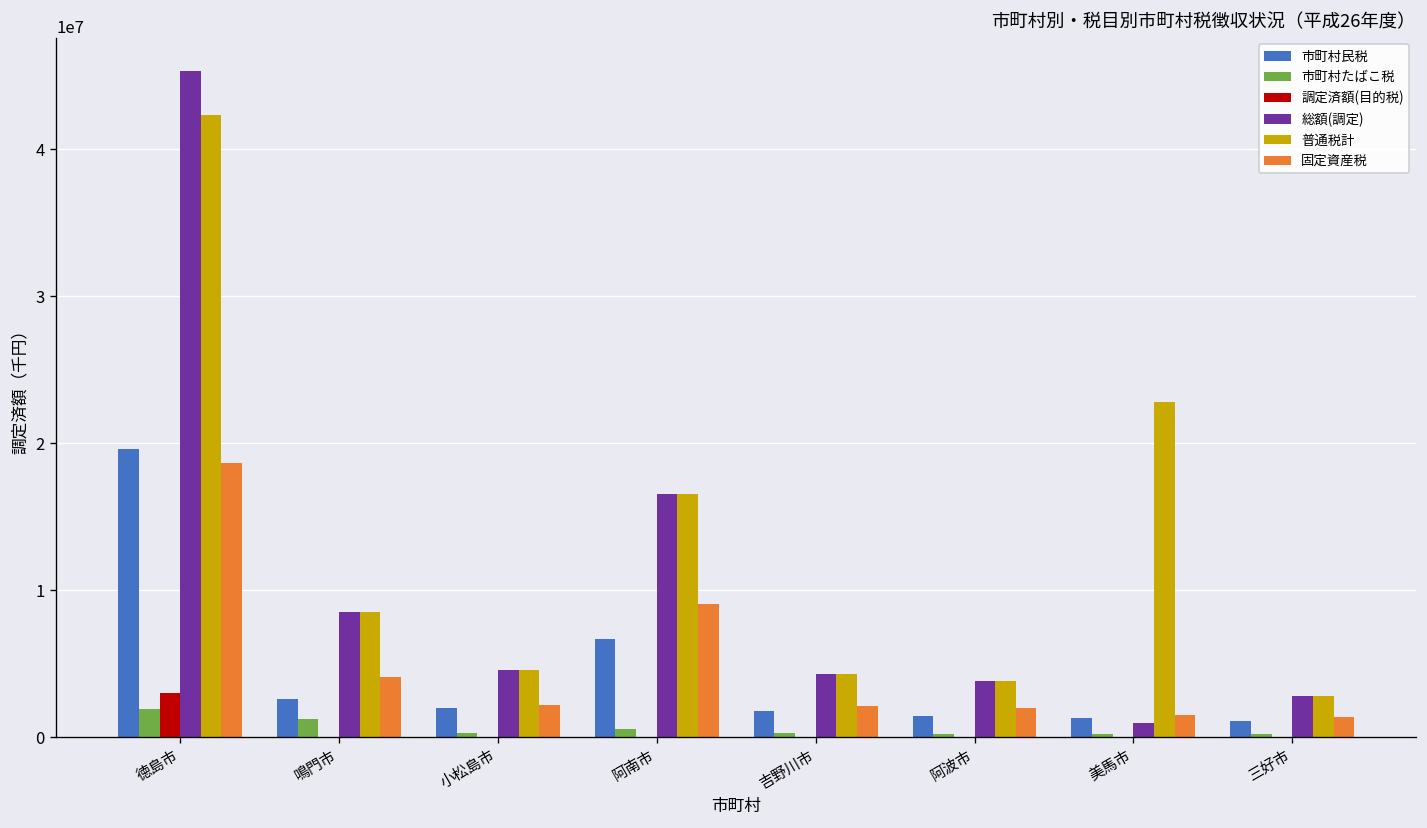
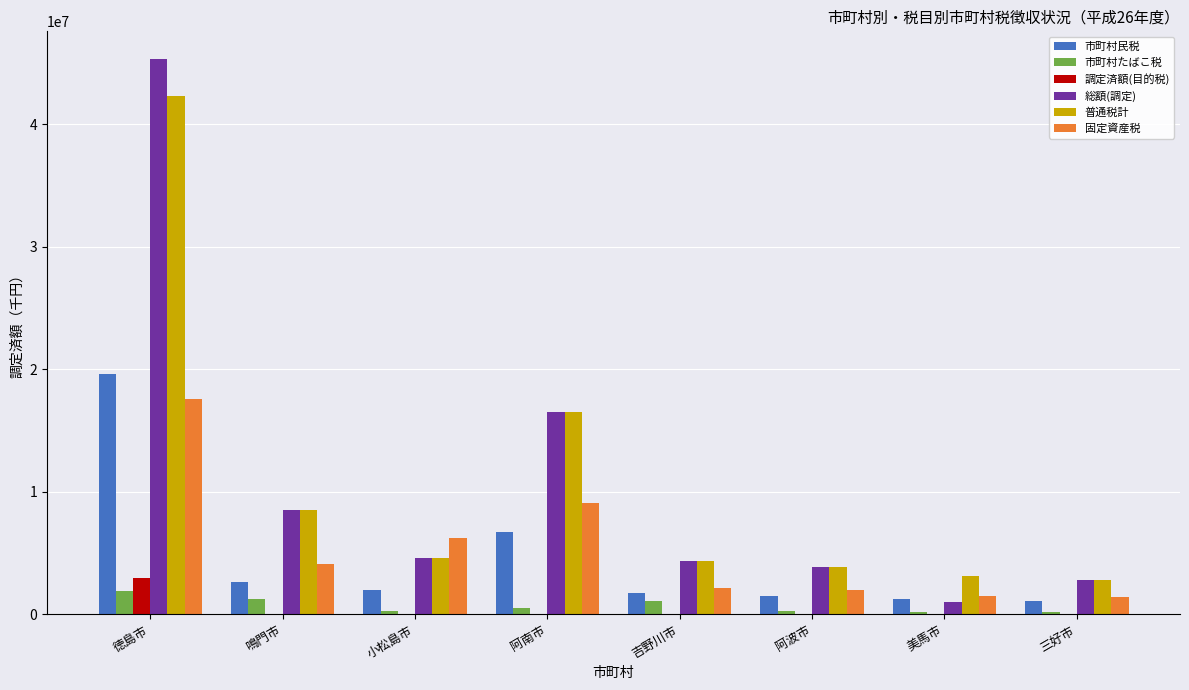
  {
    "市町村民税": {
      "徳島市": 19600000,
      "鳴門市": 2600000,
      "小松島市": 2000000,
      "阿南市": 6700000,
      "吉野川市": 1800000,
      "阿波市": 1500000,
      "美馬市": 1300000,
      "三好市": 1100000
    },
    "市町村たばこ税": {
      "徳島市": 1900000,
      "鳴門市": 1200000,
      "小松島市": 300000,
      "阿南市": 500000,
-     "吉野川市": 300000,
+     "吉野川市": 1100000,
      "阿波市": 300000,
      "美馬市": 200000
    },
    "調定済額(目的税)": {
      "徳島市": 3000000,
      "小松島市": 0,
      "阿南市": 0,
      "美馬市": 0
    },
    "総額(調定)": {
      "徳島市": 45300000,
      "鳴門市": 8500000,
      "小松島市": 4600000,
      "阿南市": 16500000,
      "吉野川市": 4300000,
      "阿波市": 3900000,
      "美馬市": 1000000,
      "三好市": 2800000
    },
    "普通税計": {
      "徳島市": 42300000,
      "鳴門市": 8500000,
      "小松島市": 4600000,
      "阿南市": 16500000,
      "吉野川市": 4300000,
      "阿波市": 3900000,
-     "美馬市": 22800000,
+     "美馬市": 3100000,
      "三好市": 2800000
    },
    "固定資産税": {
-     "徳島市": 18700000,
+     "徳島市": 17600000,
      "鳴門市": 4100000,
-     "小松島市": 2200000,
+     "小松島市": 6300000,
      "阿南市": 9100000,
      "吉野川市": 2200000,
      "阿波市": 2000000,
      "美馬市": 1500000,
      "三好市": 1400000
    }
  }
